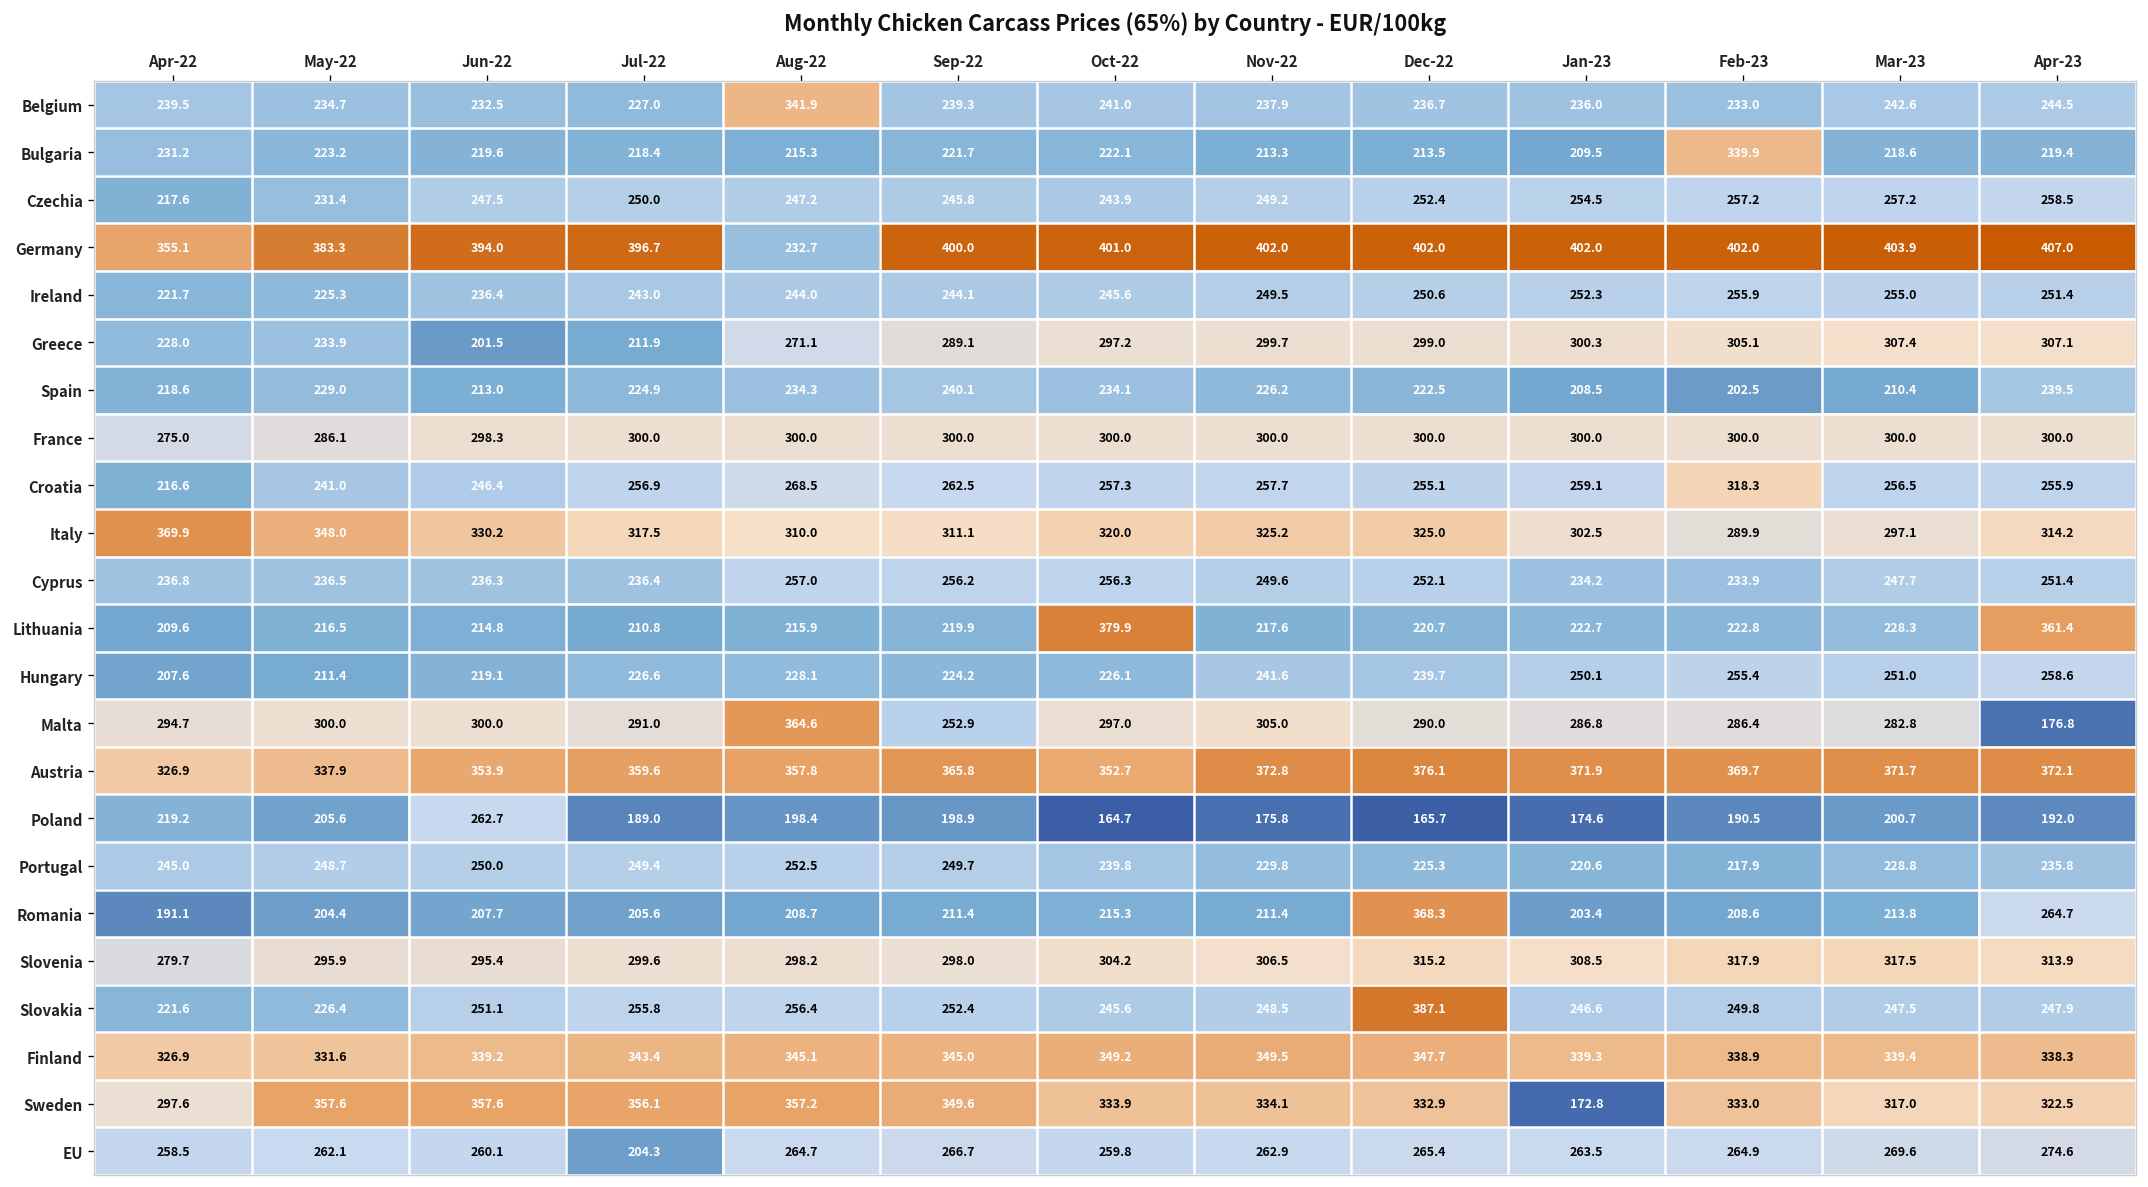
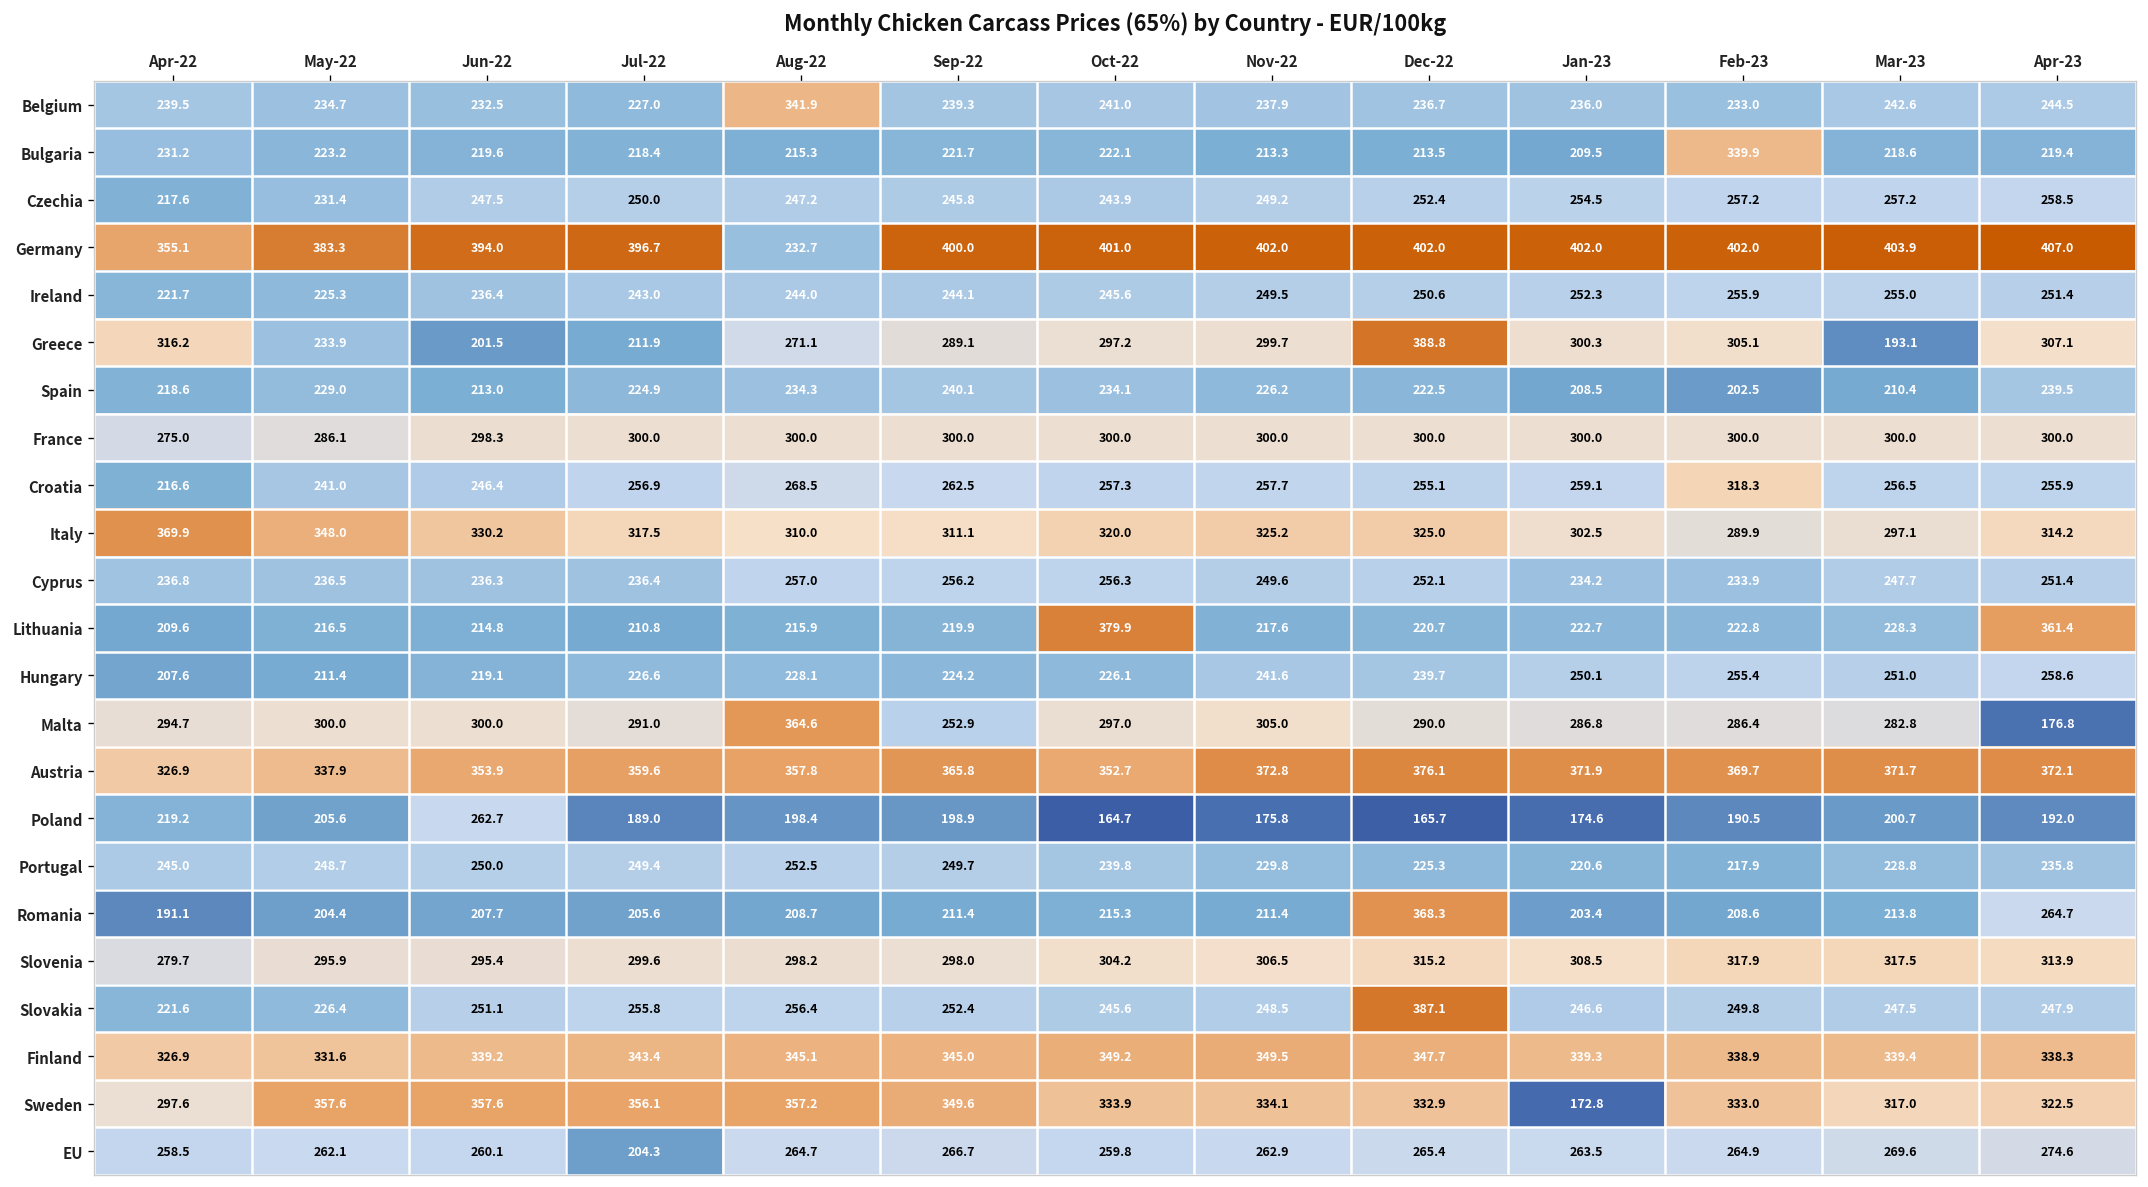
  {
    "Greece": {
-     "Apr-22": 228.0,
+     "Apr-22": 316.2,
      "May-22": 233.9,
      "Jun-22": 201.5,
      "Jul-22": 211.9,
      "Aug-22": 271.1,
      "Sep-22": 289.1,
      "Oct-22": 297.2,
      "Nov-22": 299.7,
-     "Dec-22": 299.0,
+     "Dec-22": 388.8,
      "Jan-23": 300.3,
      "Feb-23": 305.1,
-     "Mar-23": 307.4,
+     "Mar-23": 193.1,
      "Apr-23": 307.1
    }
  }
